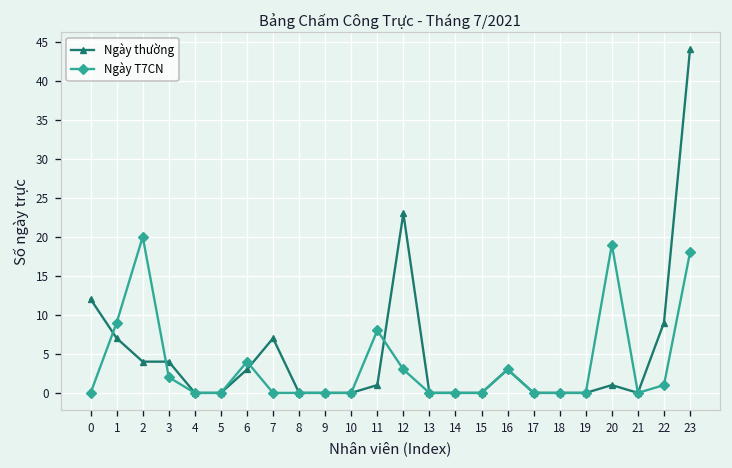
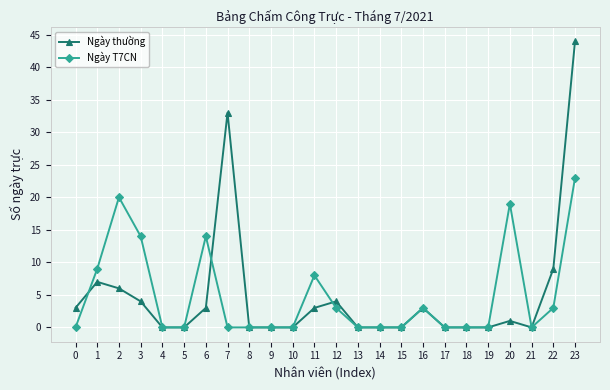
  {
    "Ngày thường": {
-     "0": 12,
+     "0": 3,
      "1": 7,
-     "2": 4,
+     "2": 6,
      "3": 4,
      "6": 3,
-     "7": 7,
-     "11": 1,
-     "12": 23,
+     "7": 33,
+     "11": 3,
+     "12": 4,
      "20": 1,
      "22": 9,
      "23": 44
    },
    "Ngày T7CN": {
      "0": 0,
      "1": 9,
      "2": 20,
-     "3": 2,
-     "6": 4,
+     "3": 14,
+     "6": 14,
      "7": 0,
      "11": 8,
      "12": 3,
      "20": 19,
-     "22": 1,
-     "23": 18
+     "22": 3,
+     "23": 23
    }
  }
